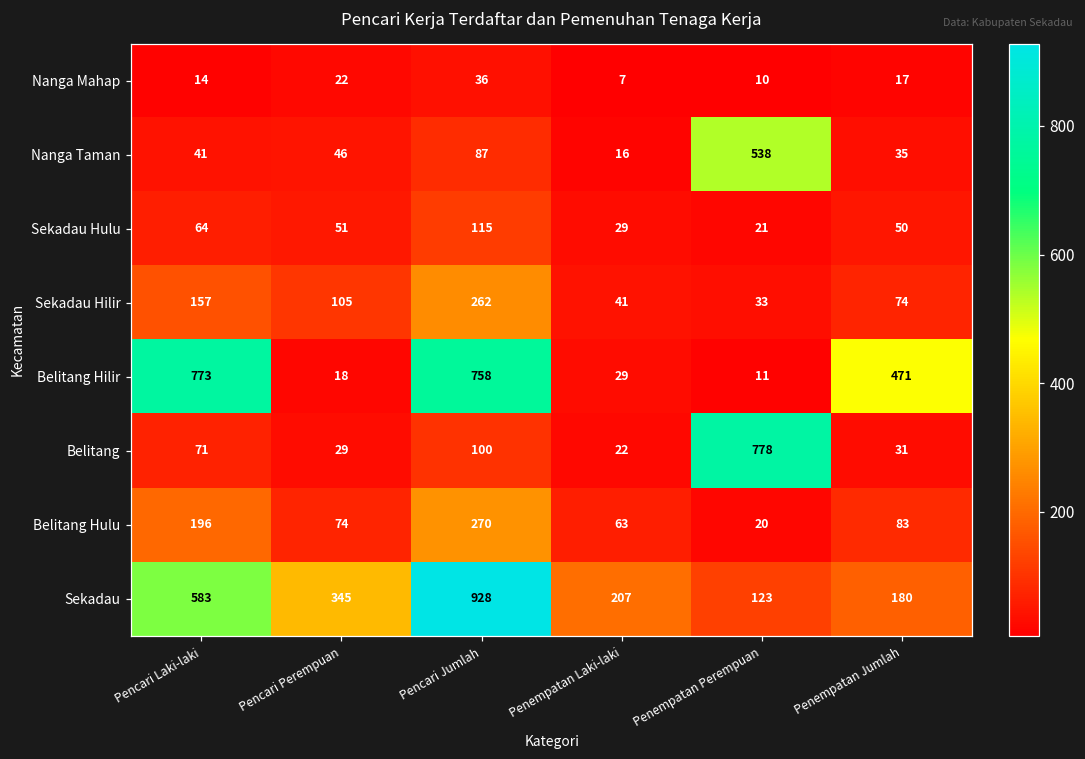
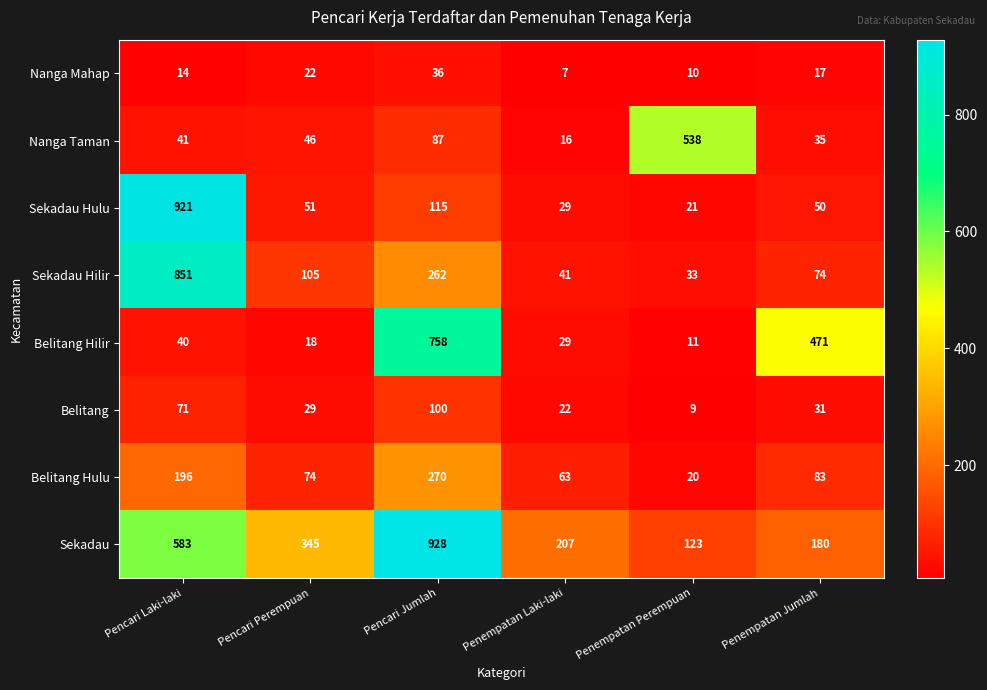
  {
    "Nanga Mahap": {
      "Pencari Laki-laki": 14,
      "Pencari Perempuan": 22,
      "Pencari Jumlah": 36,
      "Penempatan Laki-laki": 7,
      "Penempatan Perempuan": 10,
      "Penempatan Jumlah": 17
    },
    "Nanga Taman": {
      "Pencari Laki-laki": 41,
      "Pencari Perempuan": 46,
      "Pencari Jumlah": 87,
      "Penempatan Laki-laki": 16,
      "Penempatan Perempuan": 538,
      "Penempatan Jumlah": 35
    },
    "Sekadau Hulu": {
-     "Pencari Laki-laki": 64,
+     "Pencari Laki-laki": 921,
      "Pencari Perempuan": 51,
      "Pencari Jumlah": 115,
      "Penempatan Laki-laki": 29,
      "Penempatan Perempuan": 21,
      "Penempatan Jumlah": 50
    },
    "Sekadau Hilir": {
-     "Pencari Laki-laki": 157,
+     "Pencari Laki-laki": 851,
      "Pencari Perempuan": 105,
      "Pencari Jumlah": 262,
      "Penempatan Laki-laki": 41,
      "Penempatan Perempuan": 33,
      "Penempatan Jumlah": 74
    },
    "Belitang Hilir": {
-     "Pencari Laki-laki": 773,
+     "Pencari Laki-laki": 40,
      "Pencari Perempuan": 18,
      "Pencari Jumlah": 758,
      "Penempatan Laki-laki": 29,
      "Penempatan Perempuan": 11,
      "Penempatan Jumlah": 471
    },
    "Belitang": {
      "Pencari Laki-laki": 71,
      "Pencari Perempuan": 29,
      "Pencari Jumlah": 100,
      "Penempatan Laki-laki": 22,
-     "Penempatan Perempuan": 778,
+     "Penempatan Perempuan": 9,
      "Penempatan Jumlah": 31
    },
    "Belitang Hulu": {
      "Pencari Laki-laki": 196,
      "Pencari Perempuan": 74,
      "Pencari Jumlah": 270,
      "Penempatan Laki-laki": 63,
      "Penempatan Perempuan": 20,
      "Penempatan Jumlah": 83
    },
    "Sekadau": {
      "Pencari Laki-laki": 583,
      "Pencari Perempuan": 345,
      "Pencari Jumlah": 928,
      "Penempatan Laki-laki": 207,
      "Penempatan Perempuan": 123,
      "Penempatan Jumlah": 180
    }
  }
